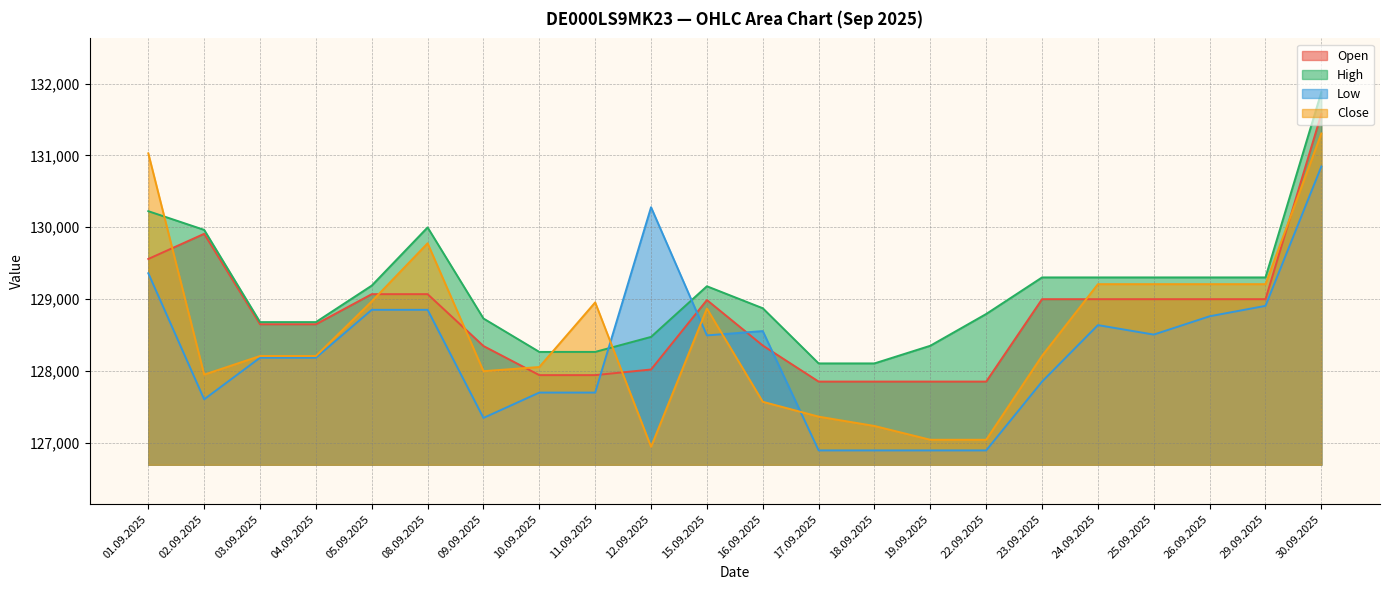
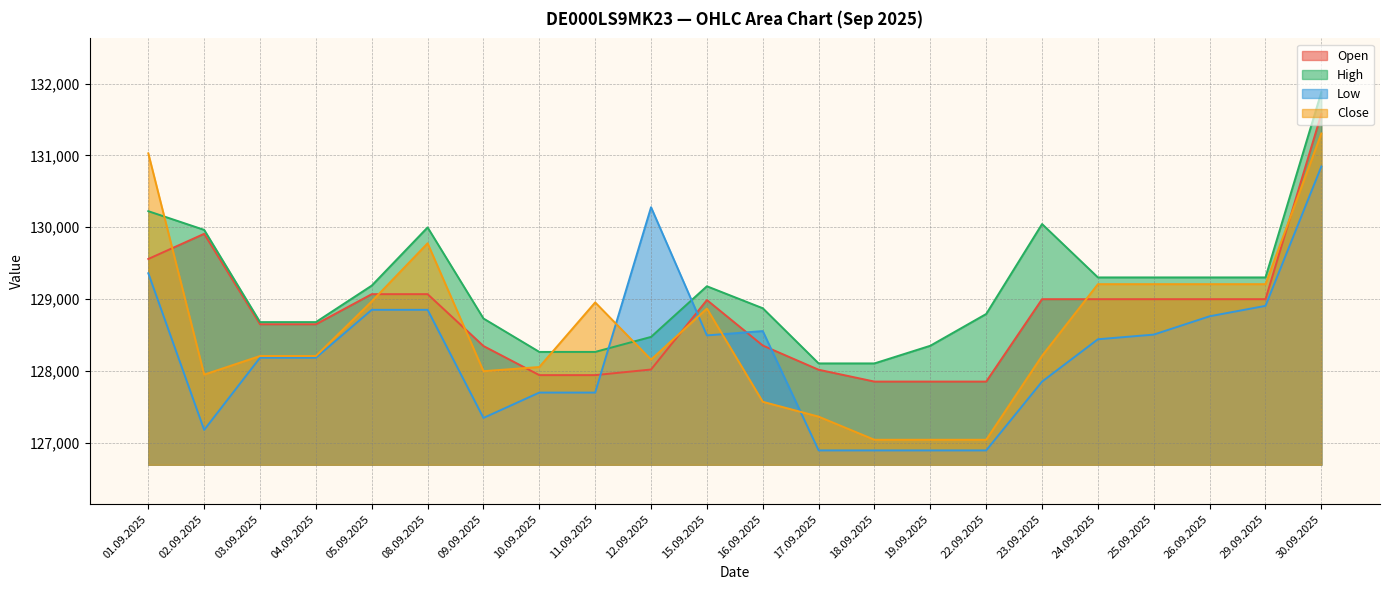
  {
    "Open": {
      "01.09.2025": "129,600",
      "02.09.2025": "129,900",
      "05.09.2025": "129,100",
      "08.09.2025": "129,100",
      "09.09.2025": "128,300",
      "10.09.2025": "127,900",
      "11.09.2025": "127,900",
      "12.09.2025": "128,000",
      "15.09.2025": "129,000",
      "16.09.2025": "128,400",
-     "17.09.2025": "127,900",
+     "17.09.2025": "128,000",
      "18.09.2025": "127,900",
      "19.09.2025": "127,900",
      "22.09.2025": "127,900",
      "23.09.2025": "129,000",
      "24.09.2025": "129,000",
      "25.09.2025": "129,000",
      "26.09.2025": "129,000",
      "29.09.2025": "129,000"
    },
    "High": {
      "01.09.2025": "130,200",
      "02.09.2025": "130,000",
      "05.09.2025": "129,200",
      "08.09.2025": "130,000",
      "09.09.2025": "128,700",
      "10.09.2025": "128,300",
      "11.09.2025": "128,300",
      "12.09.2025": "128,500",
      "15.09.2025": "129,200",
      "16.09.2025": "128,900",
      "17.09.2025": "128,100",
      "18.09.2025": "128,100",
      "19.09.2025": "128,400",
      "22.09.2025": "128,800",
-     "23.09.2025": "129,300",
+     "23.09.2025": "130,000",
      "24.09.2025": "129,300",
      "25.09.2025": "129,300",
      "26.09.2025": "129,300",
      "29.09.2025": "129,300"
    },
    "Low": {
      "01.09.2025": "129,400",
-     "02.09.2025": "127,600",
+     "02.09.2025": "127,200",
      "05.09.2025": "128,900",
      "08.09.2025": "128,900",
      "09.09.2025": "127,300",
      "10.09.2025": "127,700",
      "11.09.2025": "127,700",
      "12.09.2025": "130,300",
      "15.09.2025": "128,500",
      "16.09.2025": "128,600",
      "17.09.2025": "126,900",
      "18.09.2025": "126,900",
      "19.09.2025": "126,900",
      "22.09.2025": "126,900",
      "23.09.2025": "127,900",
-     "24.09.2025": "128,600",
+     "24.09.2025": "128,400",
      "25.09.2025": "128,500",
      "26.09.2025": "128,800",
      "29.09.2025": "128,900",
      "30.09.2025": "130,800"
    },
    "Close": {
      "01.09.2025": "131,000",
      "02.09.2025": "127,900",
      "05.09.2025": "129,000",
      "08.09.2025": "129,800",
      "09.09.2025": "128,000",
      "10.09.2025": "128,100",
      "11.09.2025": "129,000",
-     "12.09.2025": "126,900",
+     "12.09.2025": "128,200",
      "15.09.2025": "128,900",
      "16.09.2025": "127,600",
      "17.09.2025": "127,400",
-     "18.09.2025": "127,200",
+     "18.09.2025": "127,000",
      "19.09.2025": "127,000",
      "22.09.2025": "127,000",
      "23.09.2025": "128,200",
      "24.09.2025": "129,200",
      "25.09.2025": "129,200",
      "26.09.2025": "129,200",
      "29.09.2025": "129,200",
      "30.09.2025": "131,300"
    }
  }
